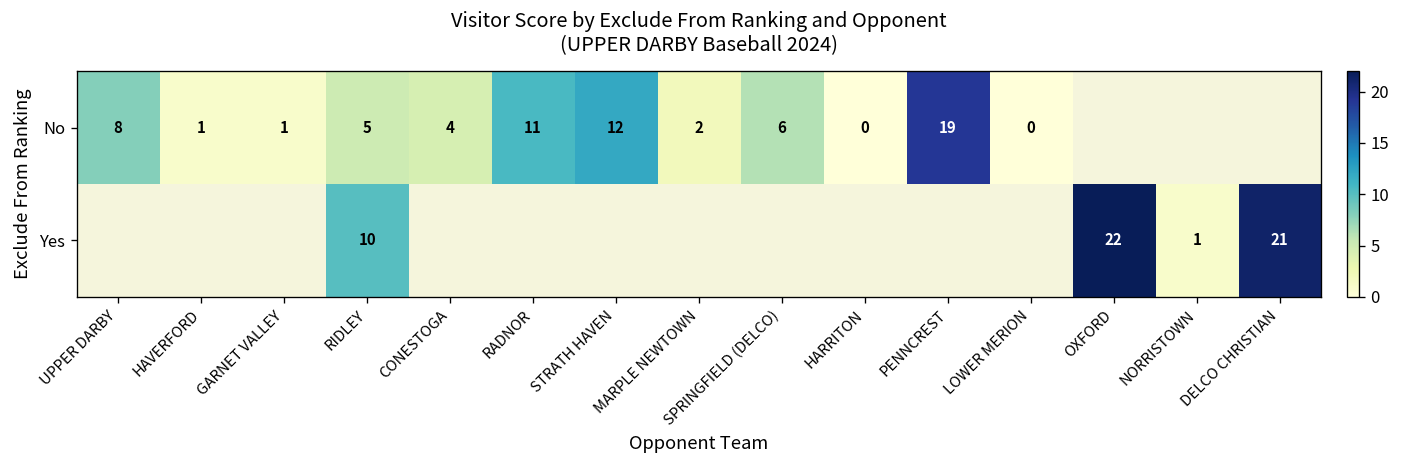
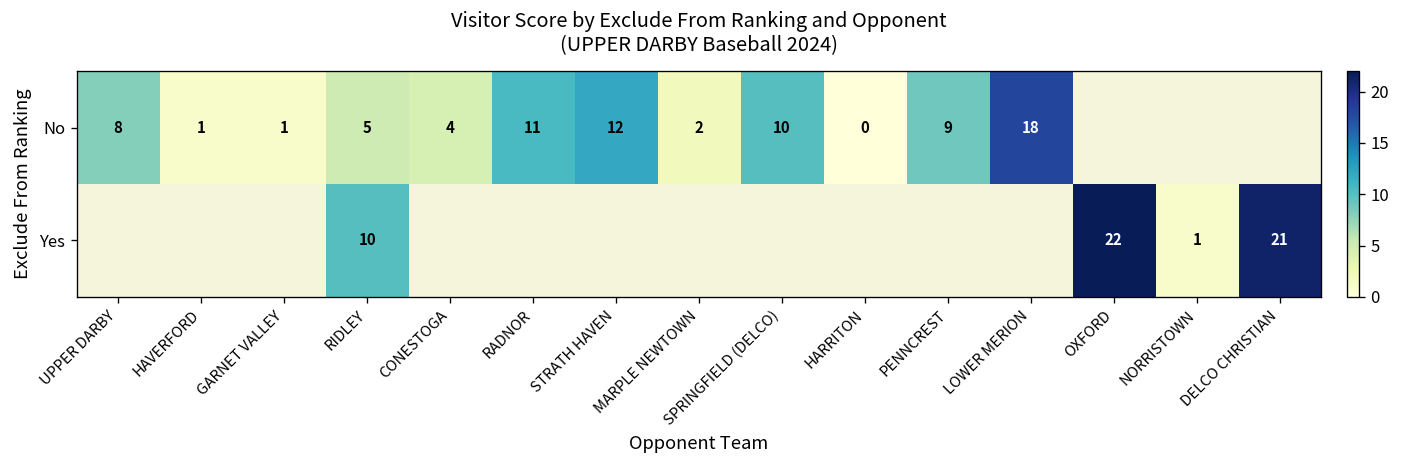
  {
    "No": {
      "UPPER DARBY": 8,
      "HAVERFORD": 1,
      "GARNET VALLEY": 1,
      "RIDLEY": 5,
      "CONESTOGA": 4,
      "RADNOR": 11,
      "STRATH HAVEN": 12,
      "MARPLE NEWTOWN": 2,
-     "SPRINGFIELD (DELCO)": 6,
+     "SPRINGFIELD (DELCO)": 10,
      "HARRITON": 0,
-     "PENNCREST": 19,
-     "LOWER MERION": 0
+     "PENNCREST": 9,
+     "LOWER MERION": 18
    },
    "Yes": {
      "RIDLEY": 10,
      "OXFORD": 22,
      "NORRISTOWN": 1,
      "DELCO CHRISTIAN": 21
    }
  }
